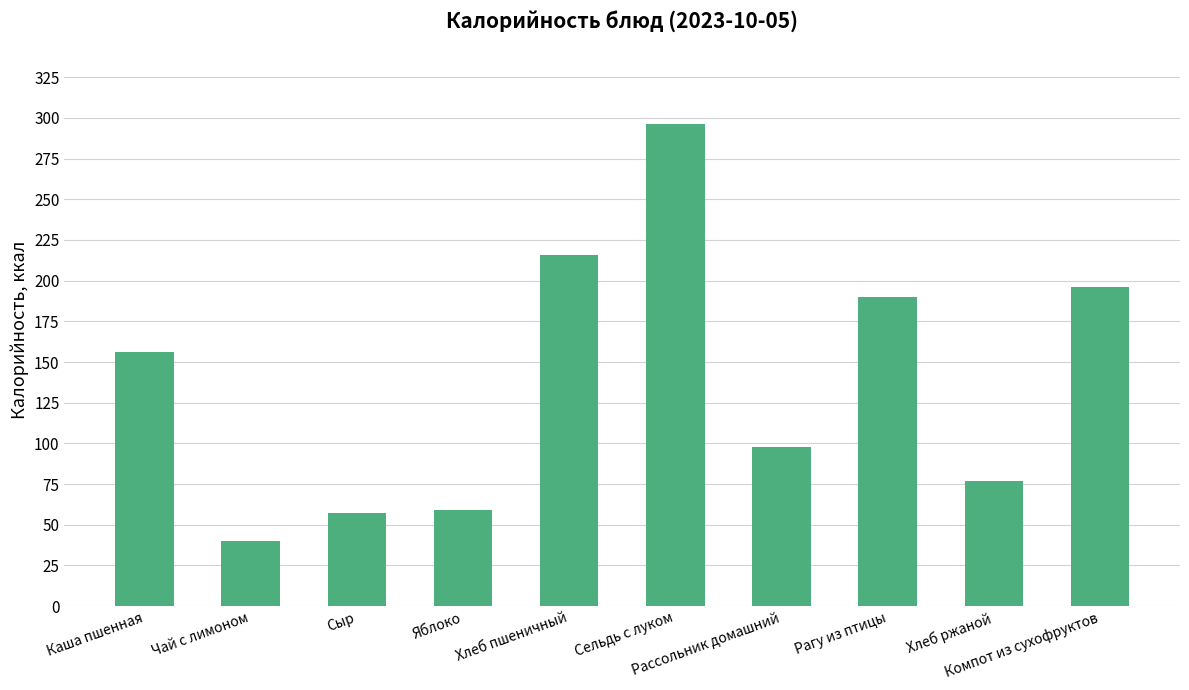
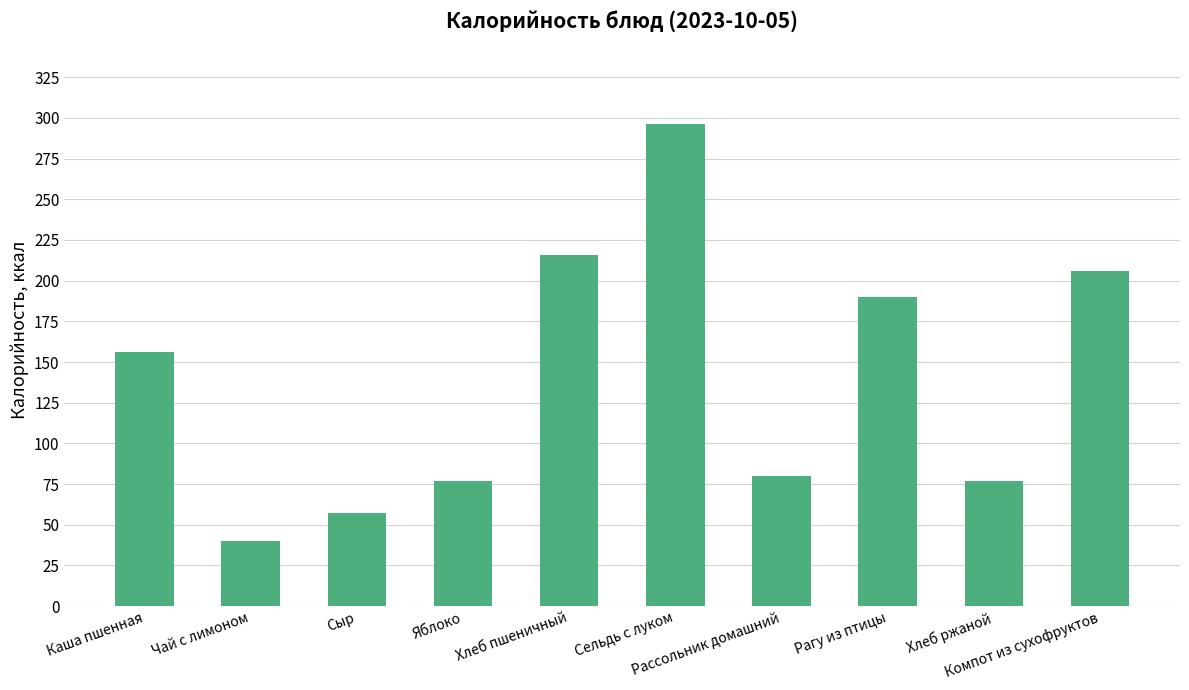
  {
    "Каша пшенная": 156,
    "Чай с лимоном": 40,
    "Сыр": 57,
-   "Яблоко": 59,
+   "Яблоко": 77,
    "Хлеб пшеничный": 216,
    "Сельдь с луком": 296,
-   "Рассольник домашний": 98,
+   "Рассольник домашний": 80,
    "Рагу из птицы": 190,
    "Хлеб ржаной": 77,
-   "Компот из сухофруктов": 196
+   "Компот из сухофруктов": 206
  }
